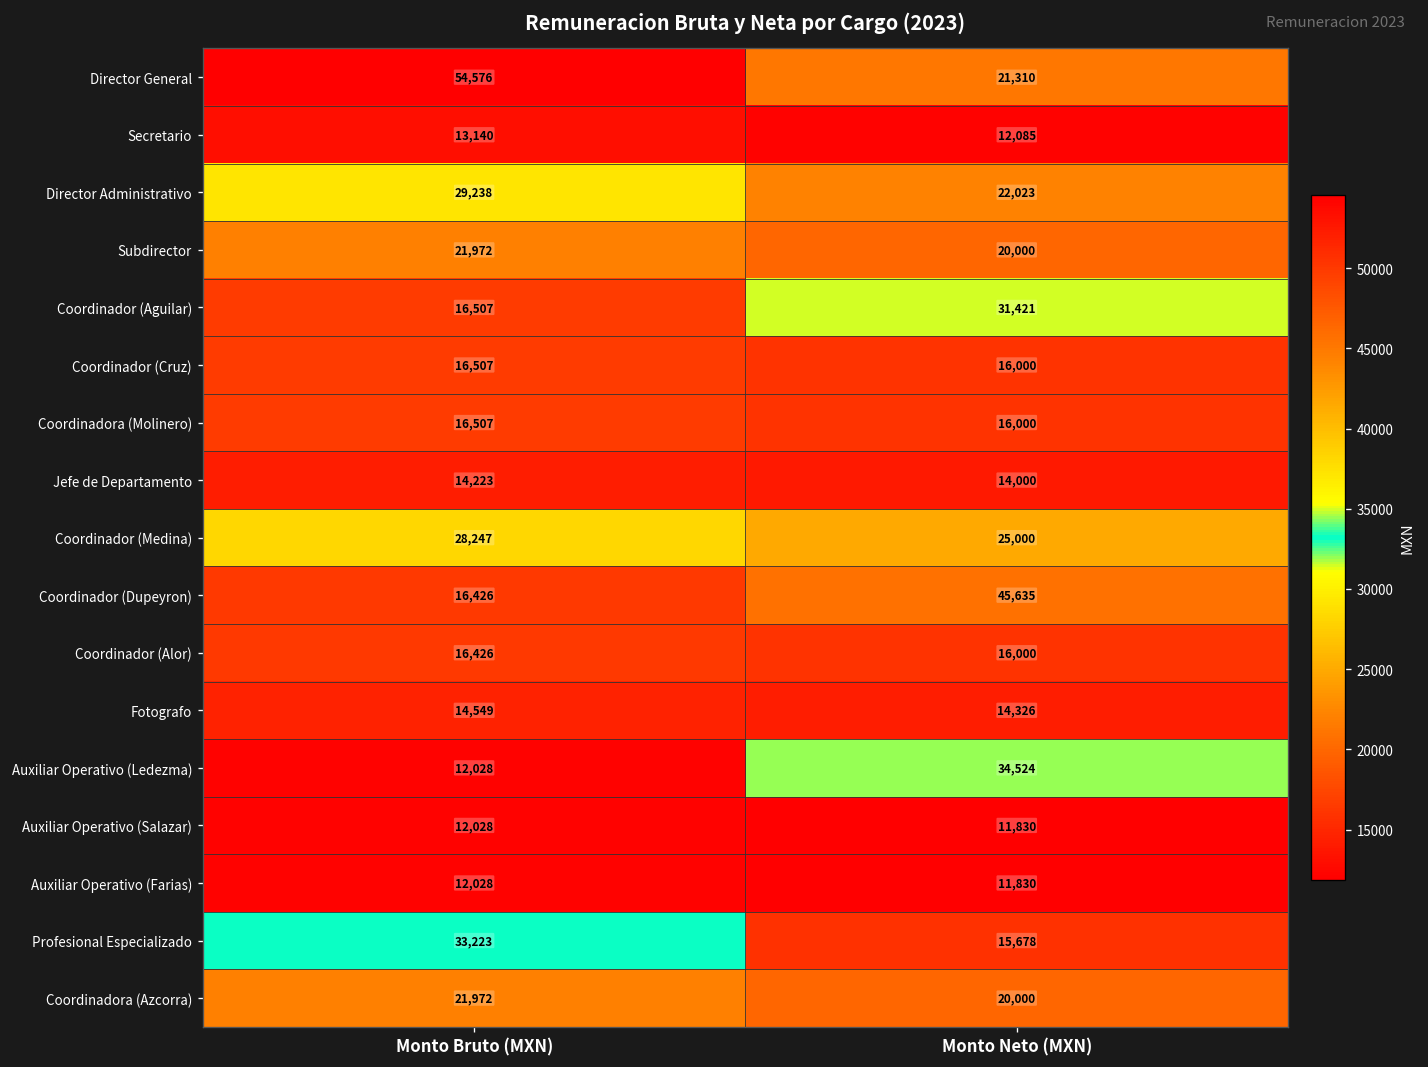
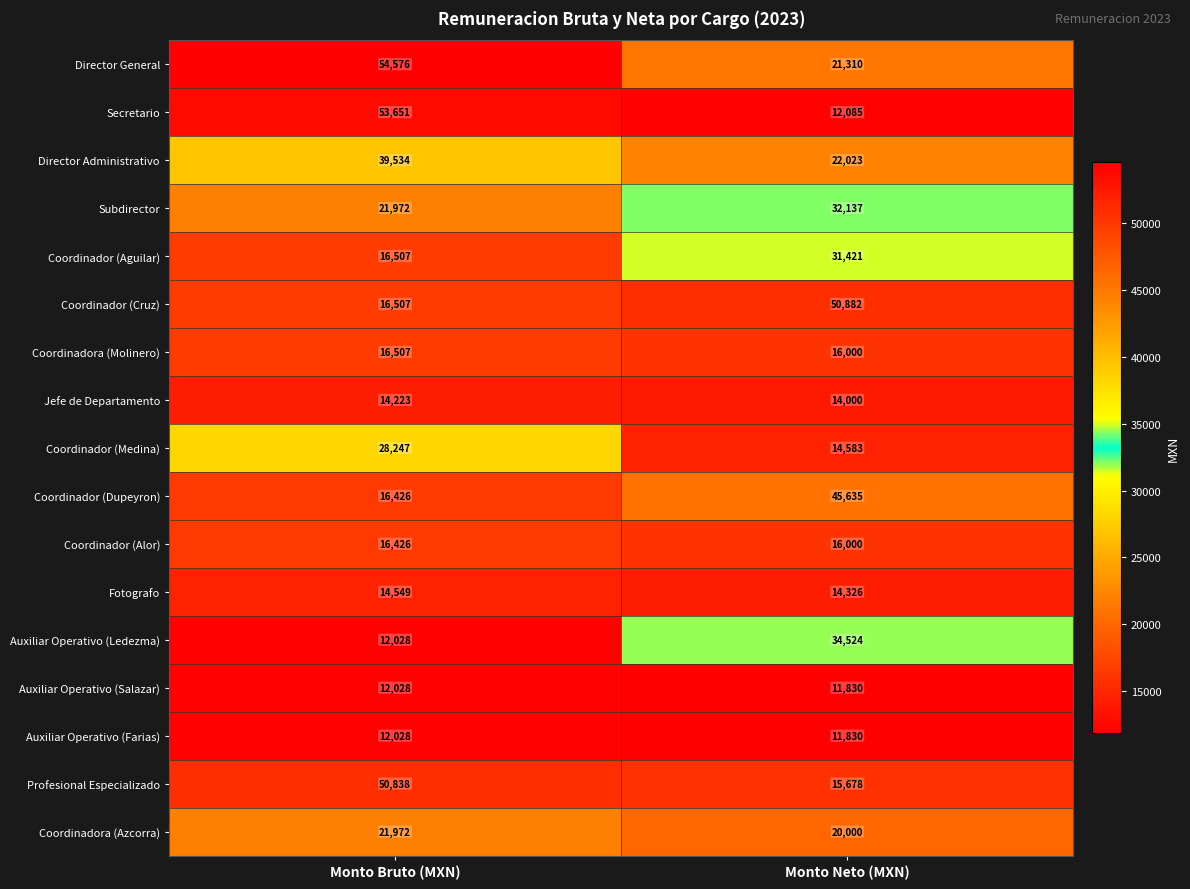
  {
    "Secretario": {
-     "Monto Bruto (MXN)": "13,140"
+     "Monto Bruto (MXN)": "53,651"
    },
    "Director Administrativo": {
-     "Monto Bruto (MXN)": "29,238"
+     "Monto Bruto (MXN)": "39,534"
    },
    "Subdirector": {
-     "Monto Neto (MXN)": "20,000"
+     "Monto Neto (MXN)": "32,137"
    },
    "Coordinador (Cruz)": {
-     "Monto Neto (MXN)": "16,000"
+     "Monto Neto (MXN)": "50,882"
    },
    "Coordinador (Medina)": {
-     "Monto Neto (MXN)": "25,000"
+     "Monto Neto (MXN)": "14,583"
    },
    "Profesional Especializado": {
-     "Monto Bruto (MXN)": "33,223"
+     "Monto Bruto (MXN)": "50,838"
    }
  }
